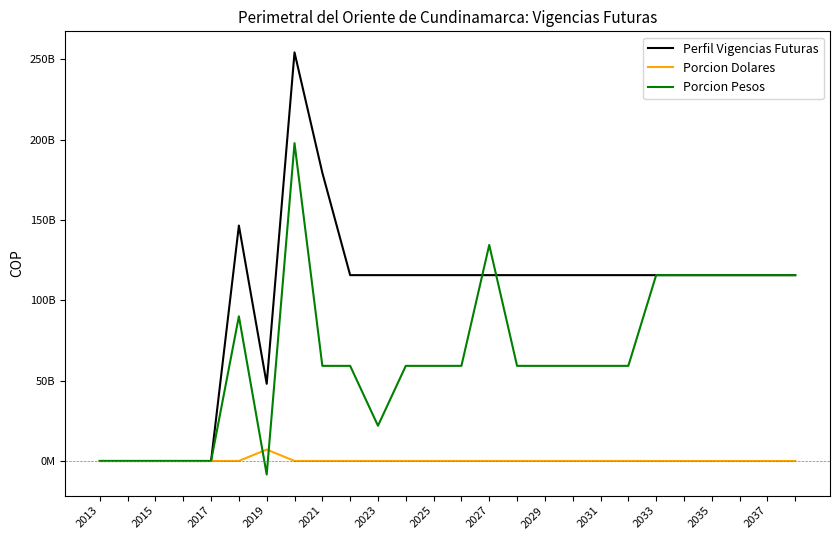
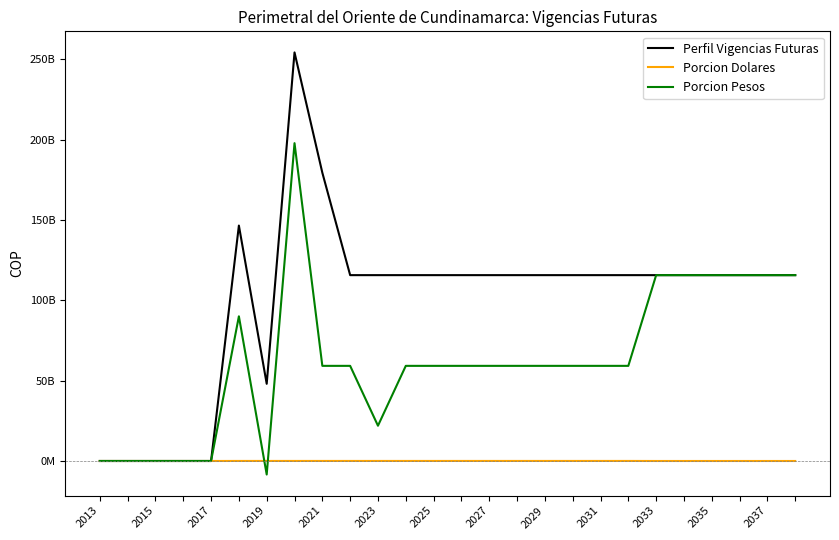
  {
    "Perfil Vigencias Futuras": {
      "2019": 48000000000,
      "2021": 179000000000,
      "2023": 116000000000,
      "2025": 116000000000,
      "2027": 116000000000,
      "2029": 116000000000,
      "2031": 116000000000
    },
    "Porcion Dolares": {
-     "2019": 7000000000,
+     "2019": 0,
      "2021": 0,
      "2023": 0,
      "2025": 0,
      "2027": 0,
      "2029": 0,
      "2031": 0,
      "2033": 0,
      "2035": 0,
      "2037": 0
    },
    "Porcion Pesos": {
      "2019": -8000000000,
      "2021": 59000000000,
      "2023": 22000000000,
      "2025": 59000000000,
-     "2027": 134000000000,
+     "2027": 59000000000,
      "2029": 59000000000,
      "2031": 59000000000
    }
  }
